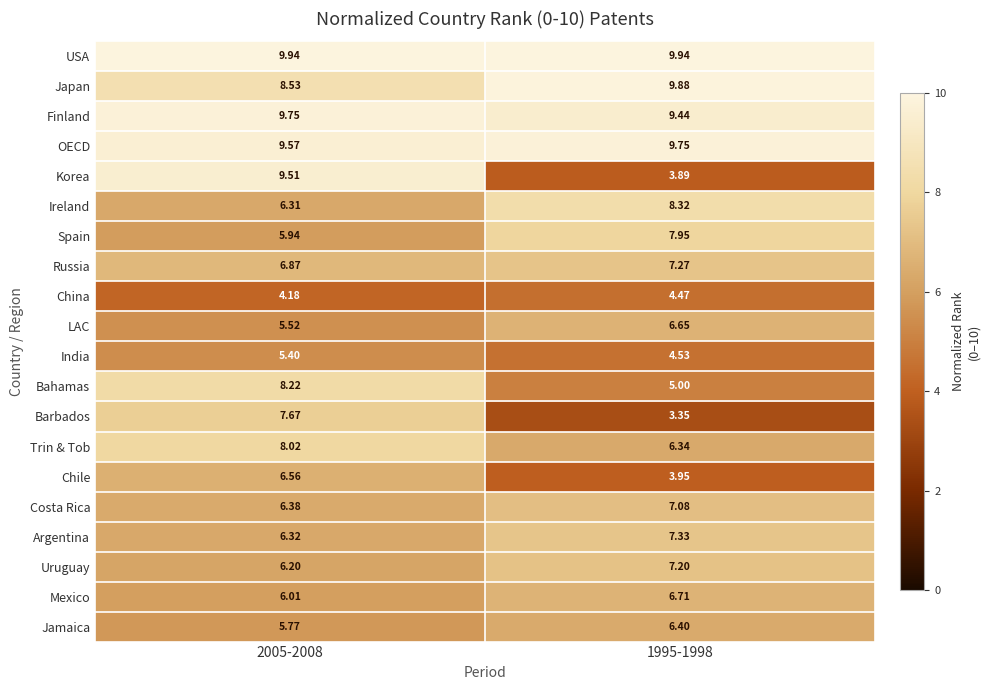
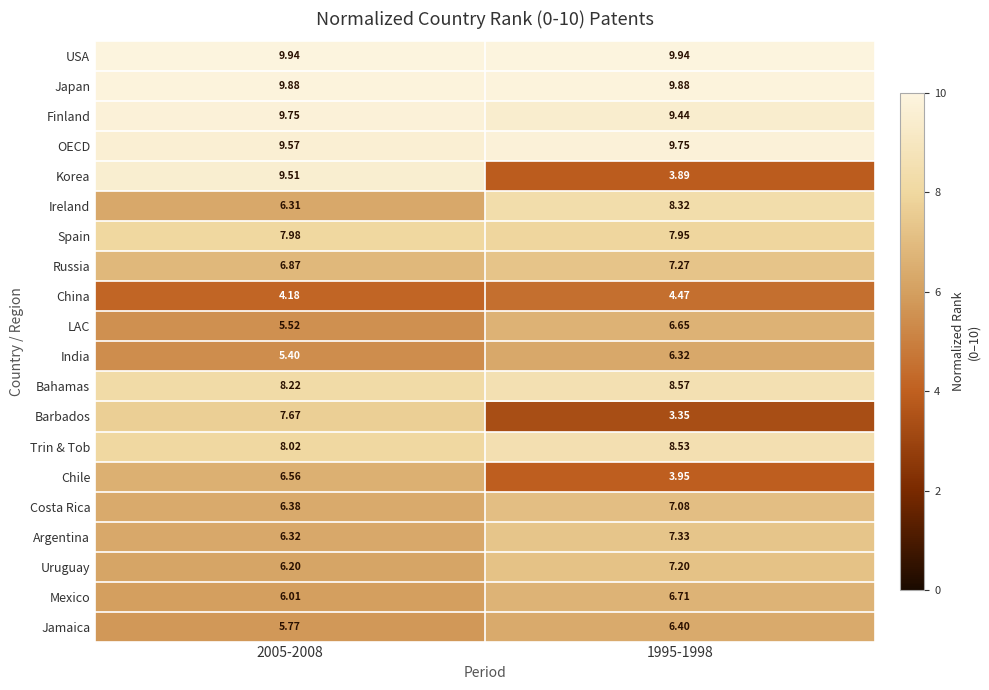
  {
    "USA": {
      "2005-2008": 9.94,
      "1995-1998": 9.94
    },
    "Japan": {
-     "2005-2008": 8.53,
+     "2005-2008": 9.88,
      "1995-1998": 9.88
    },
    "Finland": {
      "2005-2008": 9.75,
      "1995-1998": 9.44
    },
    "OECD": {
      "2005-2008": 9.57,
      "1995-1998": 9.75
    },
    "Korea": {
      "2005-2008": 9.51,
      "1995-1998": 3.89
    },
    "Ireland": {
      "2005-2008": 6.31,
      "1995-1998": 8.32
    },
    "Spain": {
-     "2005-2008": 5.94,
+     "2005-2008": 7.98,
      "1995-1998": 7.95
    },
    "Russia": {
      "2005-2008": 6.87,
      "1995-1998": 7.27
    },
    "China": {
      "2005-2008": 4.18,
      "1995-1998": 4.47
    },
    "LAC": {
      "2005-2008": 5.52,
      "1995-1998": 6.65
    },
    "India": {
      "2005-2008": 5.40,
-     "1995-1998": 4.53
+     "1995-1998": 6.32
    },
    "Bahamas": {
      "2005-2008": 8.22,
-     "1995-1998": 5.00
+     "1995-1998": 8.57
    },
    "Barbados": {
      "2005-2008": 7.67,
      "1995-1998": 3.35
    },
    "Trin & Tob": {
      "2005-2008": 8.02,
-     "1995-1998": 6.34
+     "1995-1998": 8.53
    },
    "Chile": {
      "2005-2008": 6.56,
      "1995-1998": 3.95
    },
    "Costa Rica": {
      "2005-2008": 6.38,
      "1995-1998": 7.08
    },
    "Argentina": {
      "2005-2008": 6.32,
      "1995-1998": 7.33
    },
    "Uruguay": {
      "2005-2008": 6.20,
      "1995-1998": 7.20
    },
    "Mexico": {
      "2005-2008": 6.01,
      "1995-1998": 6.71
    },
    "Jamaica": {
      "2005-2008": 5.77,
      "1995-1998": 6.40
    }
  }
